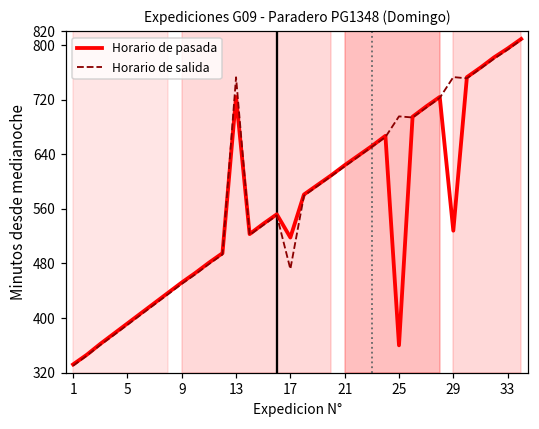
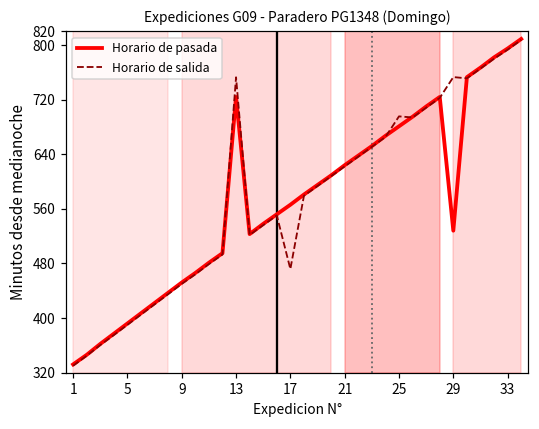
  {
    "Horario de pasada": {
      "13": 720,
-     "17": 520,
-     "25": 360,
+     "17": 570,
+     "25": 680,
      "29": 530
    },
    "Horario de salida": {
      "13": 750,
      "17": 470,
      "25": 700,
      "29": 750
    }
  }
